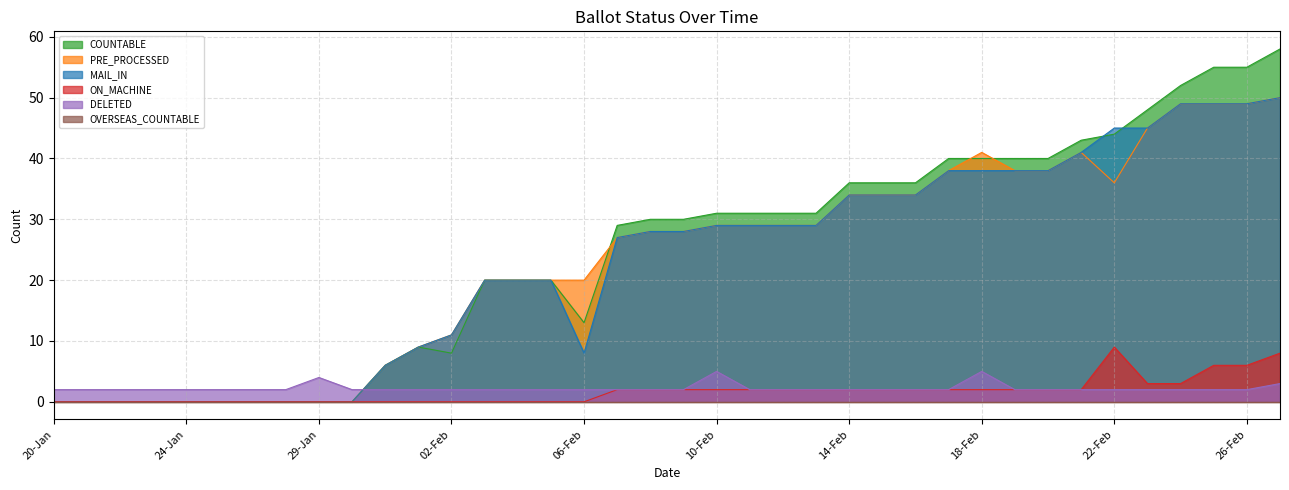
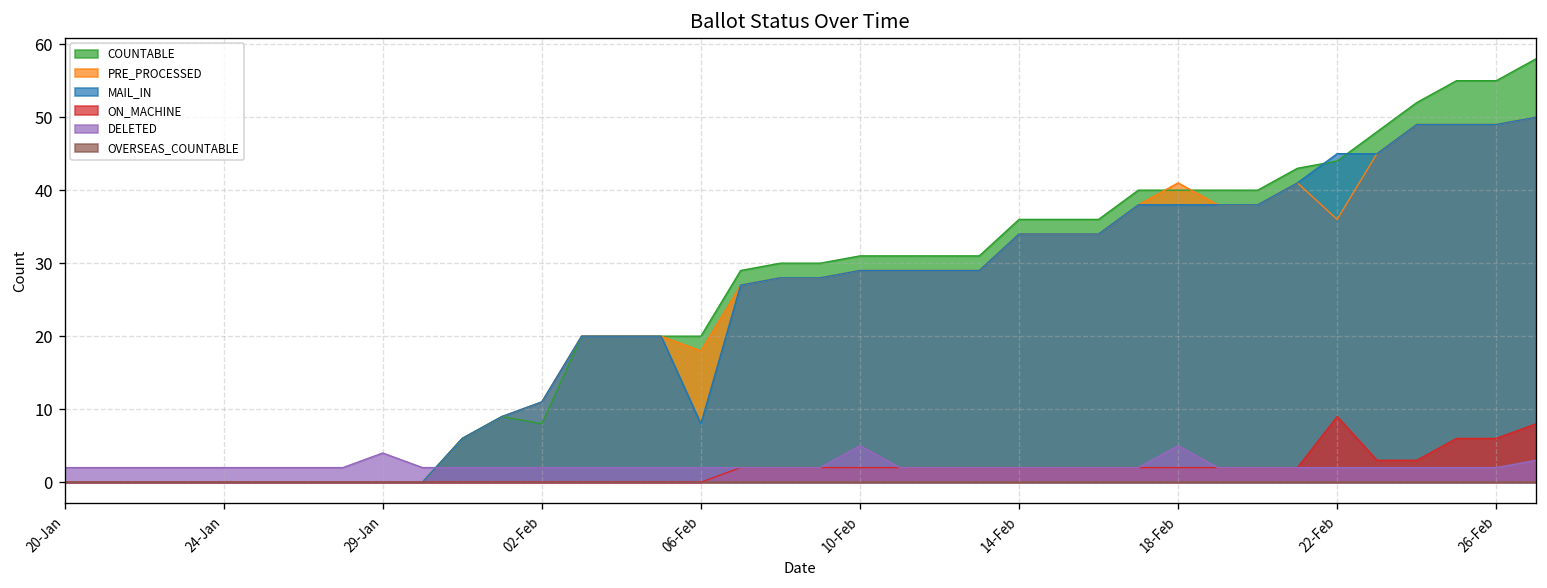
  {
    "COUNTABLE": {
      "02-Feb": 8,
-     "06-Feb": 13,
+     "06-Feb": 20,
      "10-Feb": 31,
      "14-Feb": 36,
      "18-Feb": 40,
      "22-Feb": 44,
      "26-Feb": 55
    },
    "PRE_PROCESSED": {
-     "06-Feb": 20,
+     "06-Feb": 18,
      "18-Feb": 41,
      "22-Feb": 36
    },
    "MAIL_IN": {
      "06-Feb": 8,
      "18-Feb": 38,
      "22-Feb": 45
    },
    "ON_MACHINE": {
      "10-Feb": 2,
      "18-Feb": 2,
      "22-Feb": 9,
      "26-Feb": 6
    },
    "DELETED": {
      "20-Jan": 2,
      "24-Jan": 2,
      "29-Jan": 4,
      "02-Feb": 2,
      "06-Feb": 2,
      "10-Feb": 5,
      "18-Feb": 5,
      "22-Feb": 2,
      "26-Feb": 2
    },
    "OVERSEAS_COUNTABLE": {
      "10-Feb": 0,
      "14-Feb": 0,
      "18-Feb": 0,
      "22-Feb": 0,
      "26-Feb": 0
    }
  }
